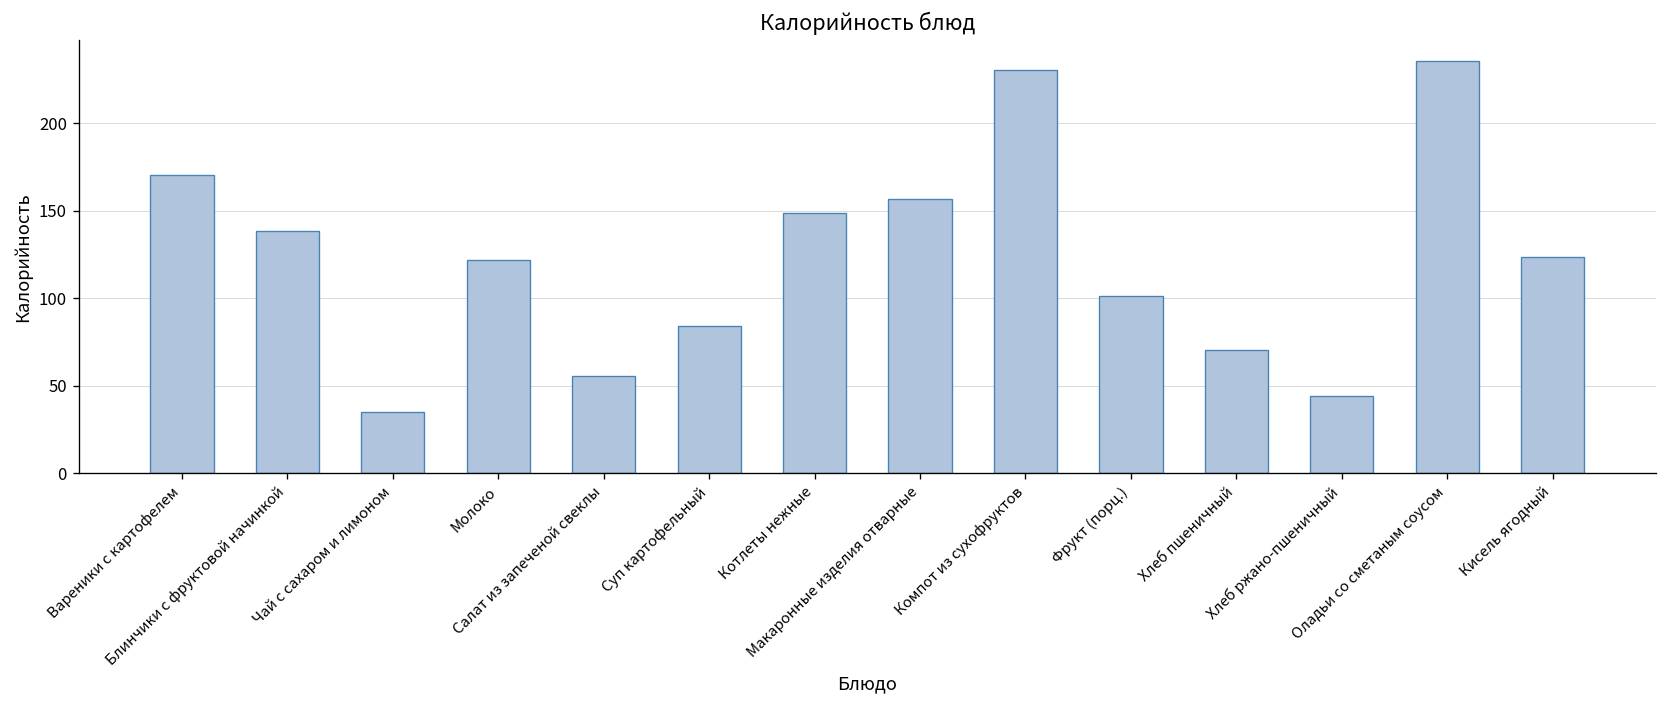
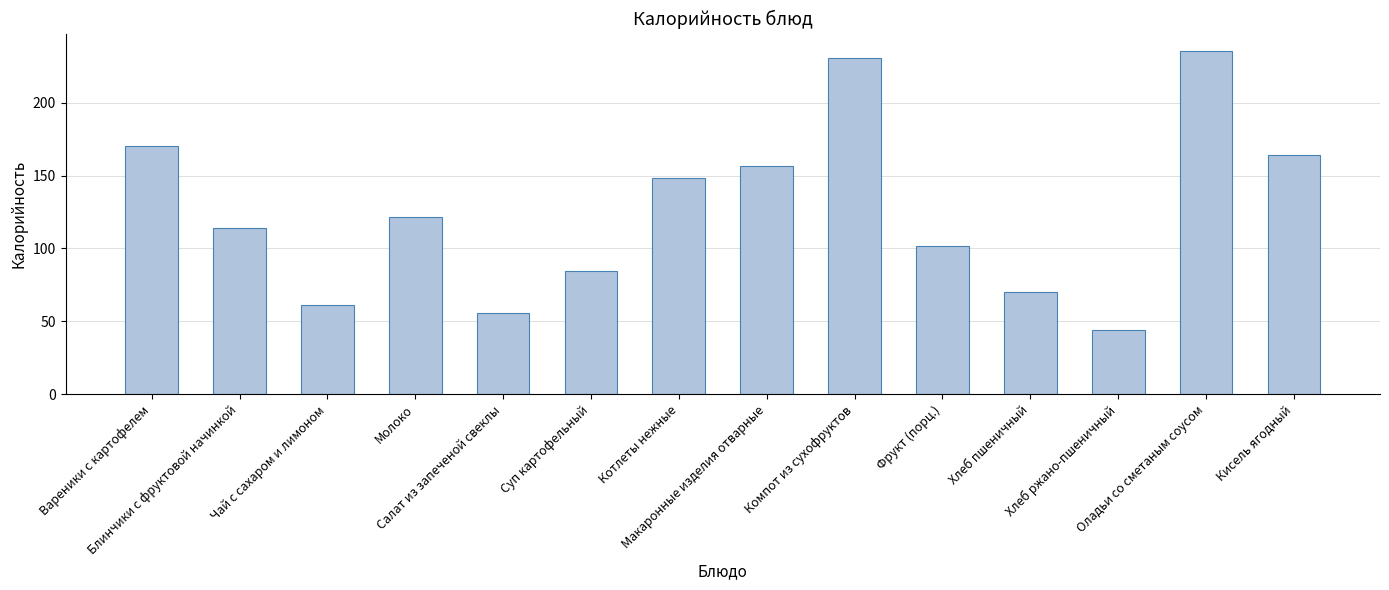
  {
    "Вареники с картофелем": 170,
-   "Блинчики с фруктовой начинкой": 138,
-   "Чай с сахаром и лимоном": 35,
+   "Блинчики с фруктовой начинкой": 114,
+   "Чай с сахаром и лимоном": 62,
    "Молоко": 122,
    "Салат из запеченой свеклы": 56,
    "Суп картофельный": 84,
    "Котлеты нежные": 148,
    "Макаронные изделия отварные": 157,
    "Компот из сухофруктов": 230,
    "Фрукт (порц.)": 101,
    "Хлеб пшеничный": 70,
    "Хлеб ржано-пшеничный": 44,
    "Оладьи со сметаным соусом": 236,
-   "Кисель ягодный": 124
+   "Кисель ягодный": 164
  }
